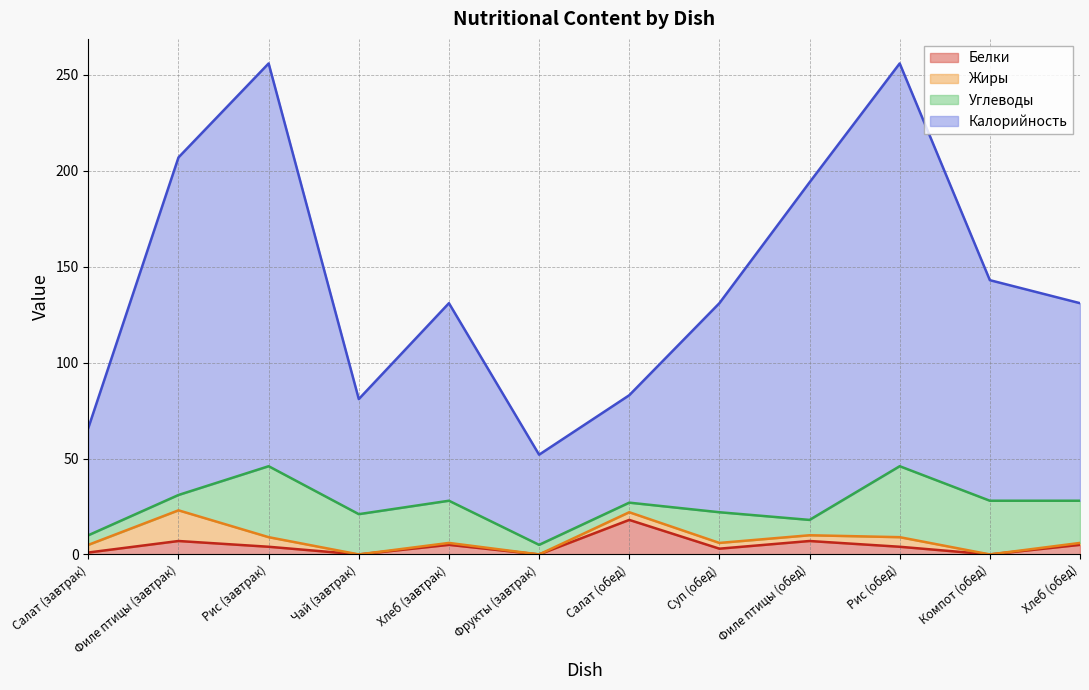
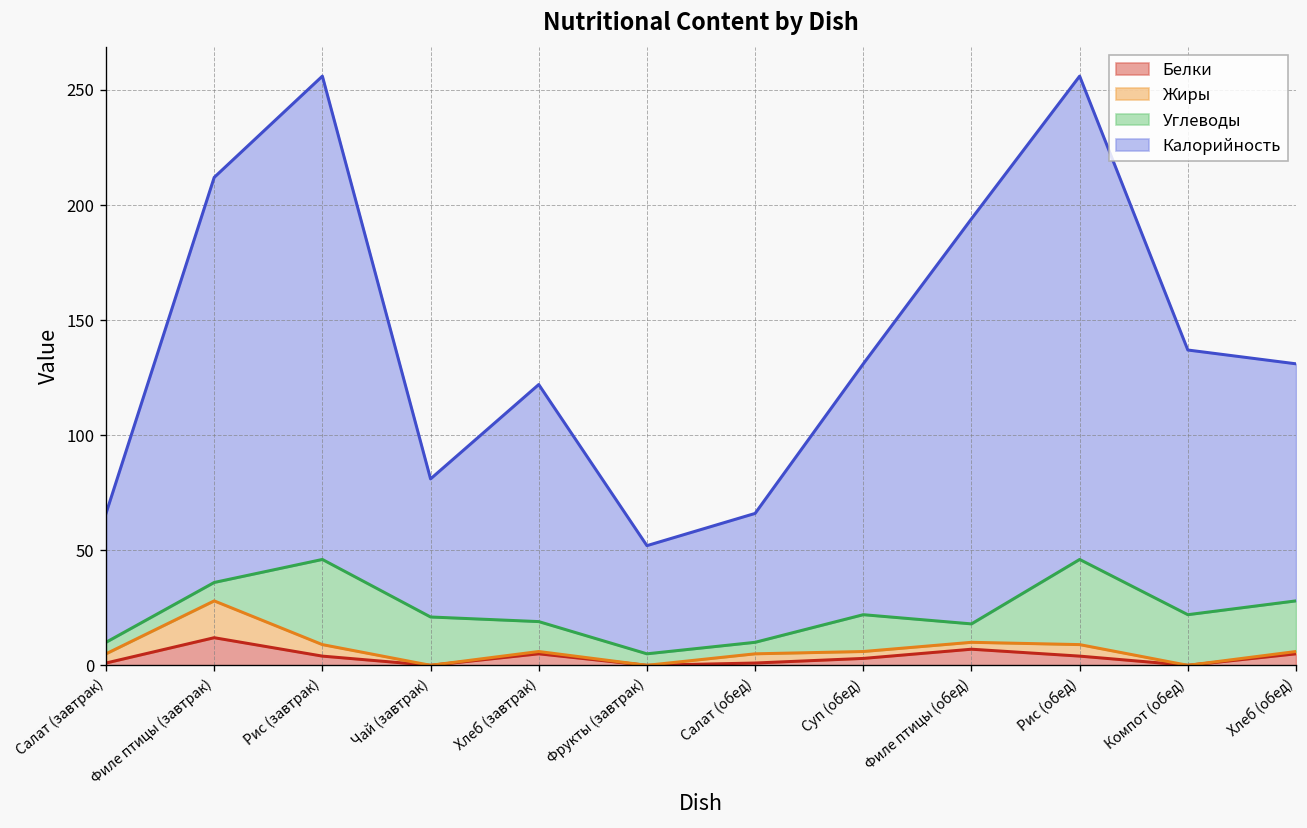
  {
    "Белки": {
      "Салат (завтрак)": 1,
-     "Филе птицы (завтрак)": 7,
+     "Филе птицы (завтрак)": 12,
      "Рис (завтрак)": 4,
-     "Салат (обед)": 18,
+     "Салат (обед)": 1,
      "Суп (обед)": 3,
      "Филе птицы (обед)": 7,
      "Рис (обед)": 4
    },
    "Жиры": {
      "Салат (завтрак)": 4,
      "Филе птицы (завтрак)": 16,
      "Рис (завтрак)": 5,
      "Салат (обед)": 4,
      "Суп (обед)": 3,
      "Филе птицы (обед)": 3,
      "Рис (обед)": 5
    },
    "Углеводы": {
      "Салат (завтрак)": 5,
      "Филе птицы (завтрак)": 8,
      "Рис (завтрак)": 37,
      "Чай (завтрак)": 21,
-     "Хлеб (завтрак)": 22,
+     "Хлеб (завтрак)": 13,
      "Фрукты (завтрак)": 5,
      "Салат (обед)": 5,
      "Суп (обед)": 16,
      "Филе птицы (обед)": 8,
      "Рис (обед)": 37,
-     "Компот (обед)": 28,
+     "Компот (обед)": 22,
      "Хлеб (обед)": 22
    },
    "Калорийность": {
      "Салат (завтрак)": 56,
      "Филе птицы (завтрак)": 176,
      "Рис (завтрак)": 210,
      "Чай (завтрак)": 60,
      "Хлеб (завтрак)": 103,
      "Фрукты (завтрак)": 47,
      "Салат (обед)": 56,
      "Суп (обед)": 109,
      "Филе птицы (обед)": 176,
      "Рис (обед)": 210,
      "Компот (обед)": 115,
      "Хлеб (обед)": 103
    }
  }
